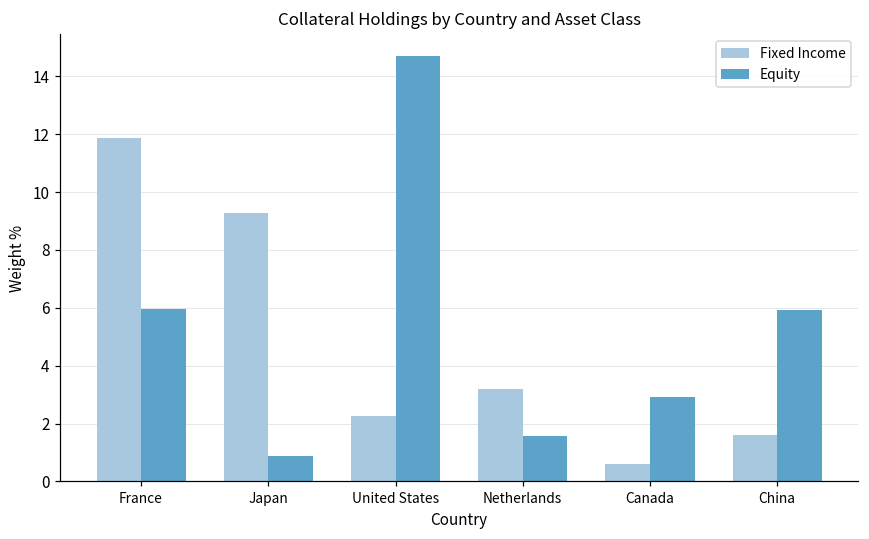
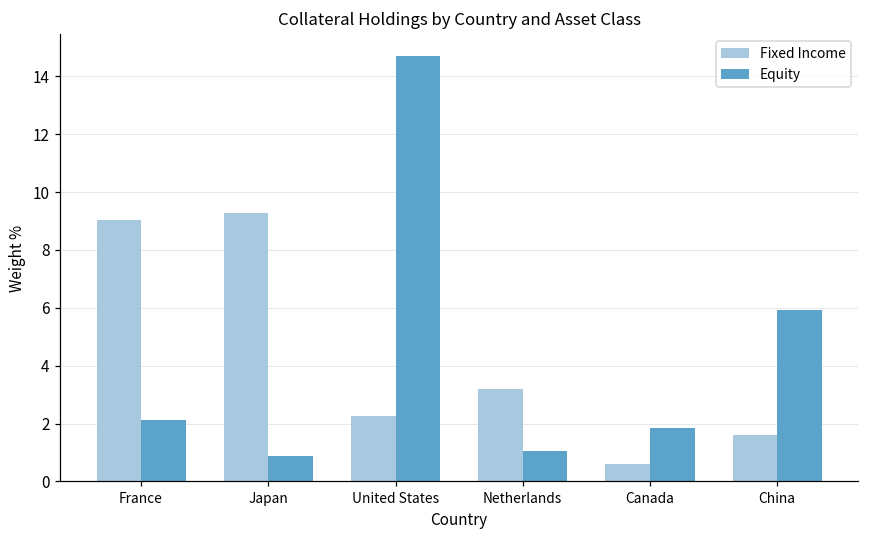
  {
    "Fixed Income": {
-     "France": 11.9,
+     "France": 9.1,
      "Japan": 9.3,
      "United States": 2.3,
      "Netherlands": 3.2,
      "Canada": 0.6,
      "China": 1.6
    },
    "Equity": {
-     "France": 6.0,
+     "France": 2.1,
      "Japan": 0.9,
      "United States": 14.7,
-     "Netherlands": 1.6,
-     "Canada": 2.9,
+     "Netherlands": 1.1,
+     "Canada": 1.8,
      "China": 5.9
    }
  }
